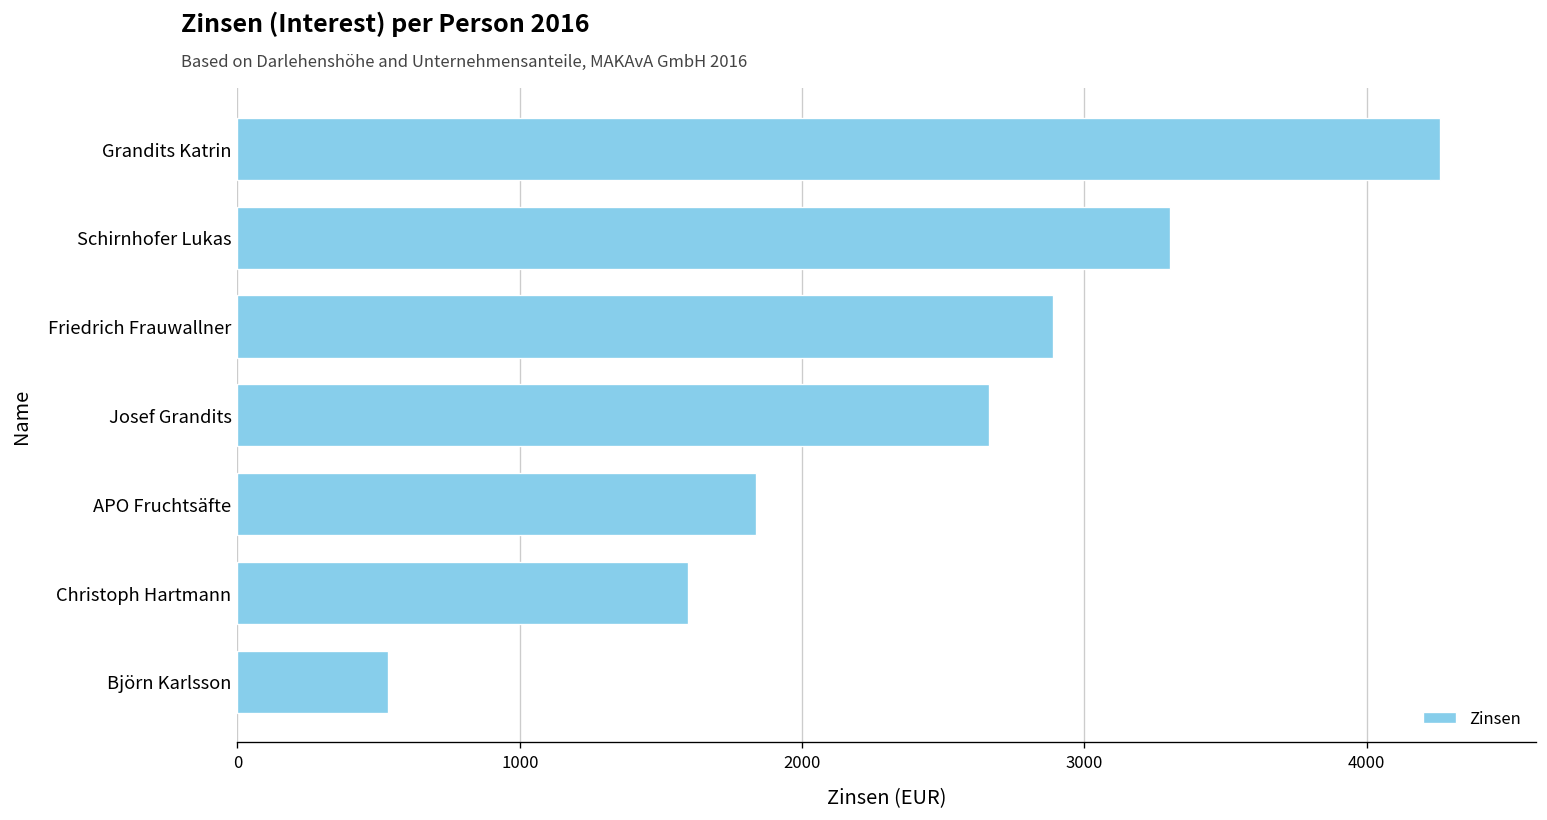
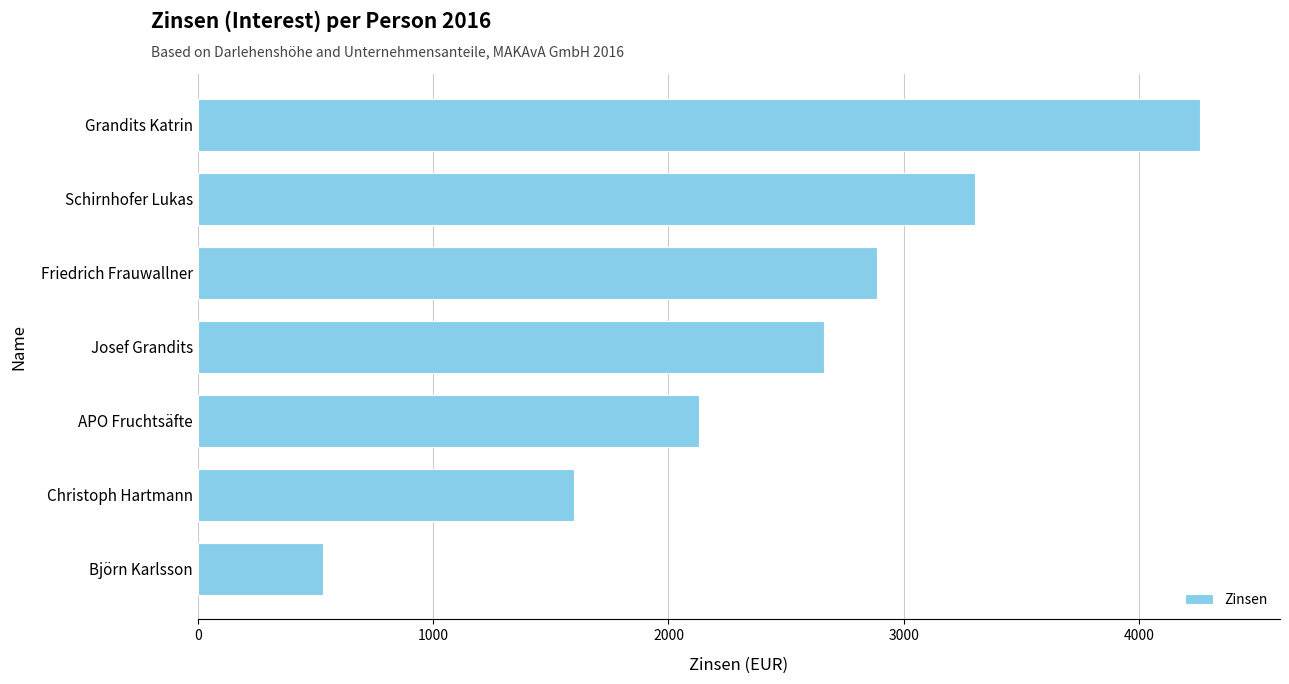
  {
    "Grandits Katrin": 4260,
    "Schirnhofer Lukas": 3300,
    "Friedrich Frauwallner": 2890,
    "Josef Grandits": 2660,
-   "APO Fruchtsäfte": 1840,
+   "APO Fruchtsäfte": 2130,
    "Christoph Hartmann": 1600,
    "Björn Karlsson": 530
  }
